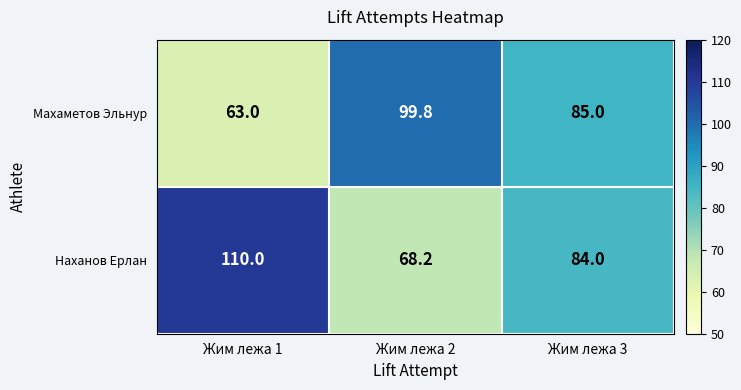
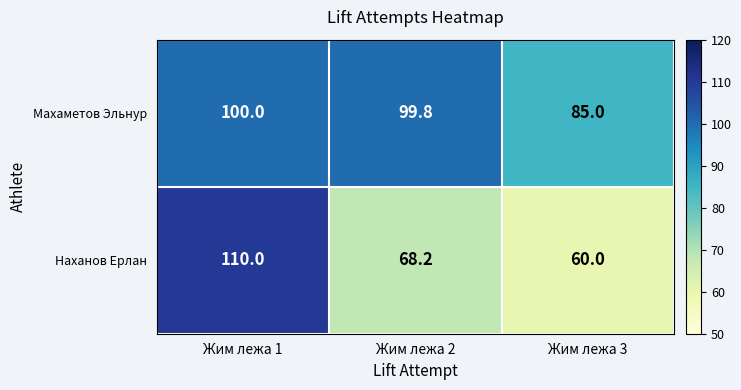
  {
    "Махаметов Эльнур": {
-     "Жим лежа 1": 63.0,
+     "Жим лежа 1": 100.0,
      "Жим лежа 2": 99.8,
      "Жим лежа 3": 85.0
    },
    "Наханов Ерлан": {
      "Жим лежа 1": 110.0,
      "Жим лежа 2": 68.2,
-     "Жим лежа 3": 84.0
+     "Жим лежа 3": 60.0
    }
  }
